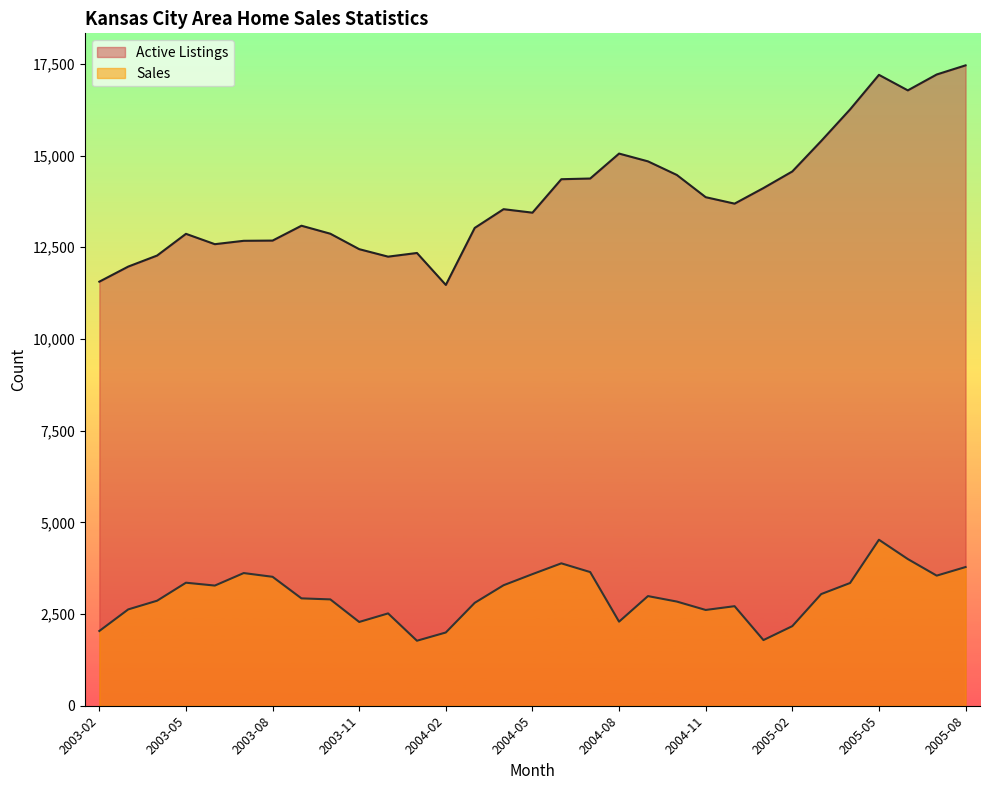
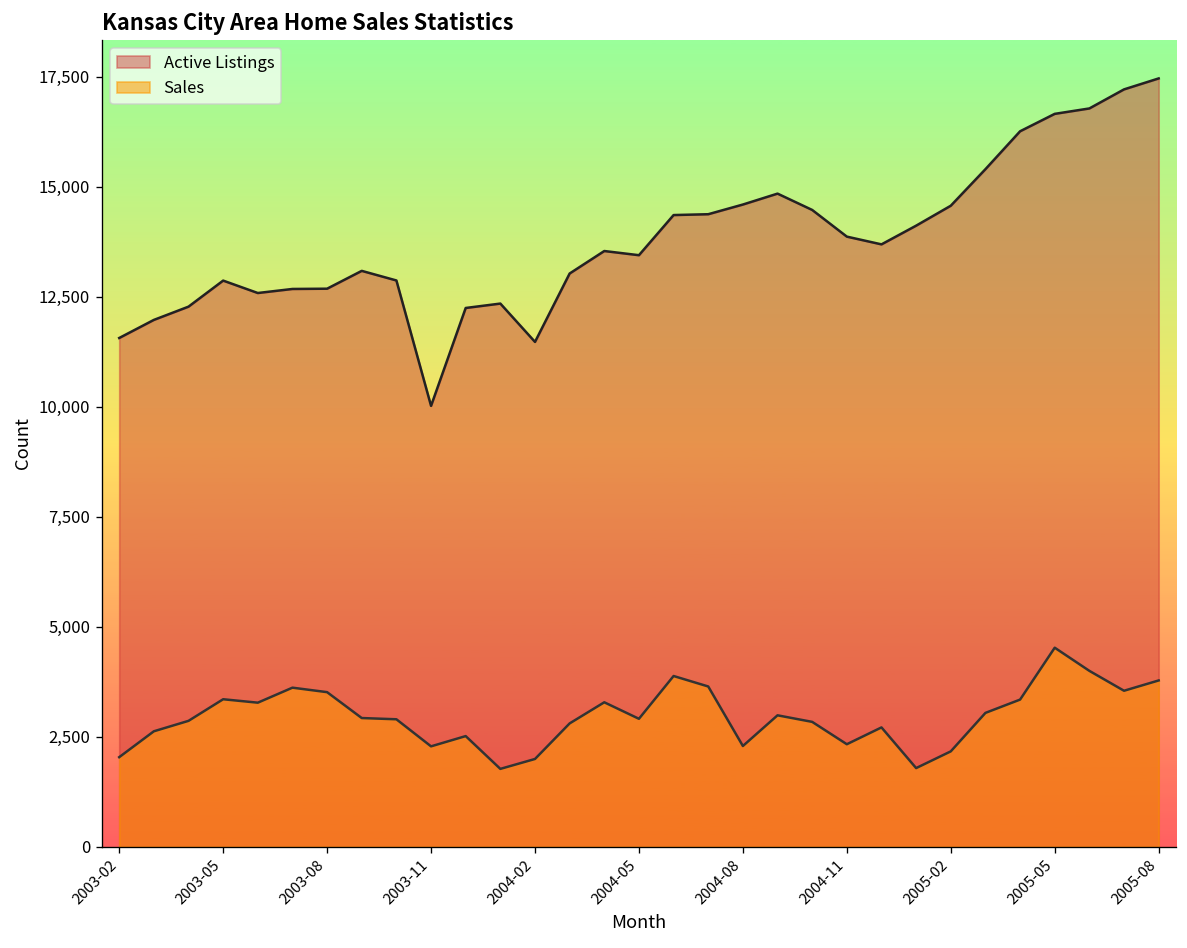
  {
    "Active Listings": {
      "2003-02": "11,600",
      "2003-05": "12,900",
      "2003-08": "12,700",
-     "2003-11": "12,400",
+     "2003-11": "10,000",
      "2004-02": "11,500",
      "2004-05": "13,400",
-     "2004-08": "15,100",
+     "2004-08": "14,600",
      "2004-11": "13,900",
      "2005-02": "14,600",
-     "2005-05": "17,200",
+     "2005-05": "16,700",
      "2005-08": "17,500"
    },
    "Sales": {
      "2003-02": "2,000",
      "2003-05": "3,400",
      "2003-08": "3,500",
      "2003-11": "2,300",
      "2004-02": "2,000",
-     "2004-05": "3,600",
+     "2004-05": "2,900",
      "2004-08": "2,300",
-     "2004-11": "2,600",
+     "2004-11": "2,300",
      "2005-02": "2,200",
      "2005-05": "4,500",
      "2005-08": "3,800"
    }
  }
